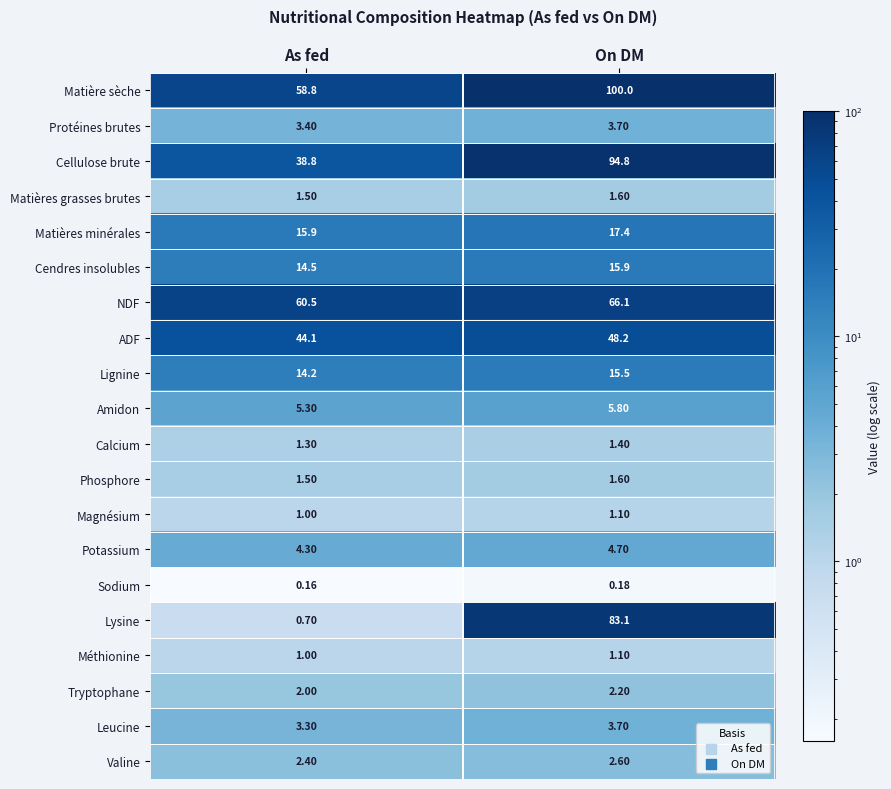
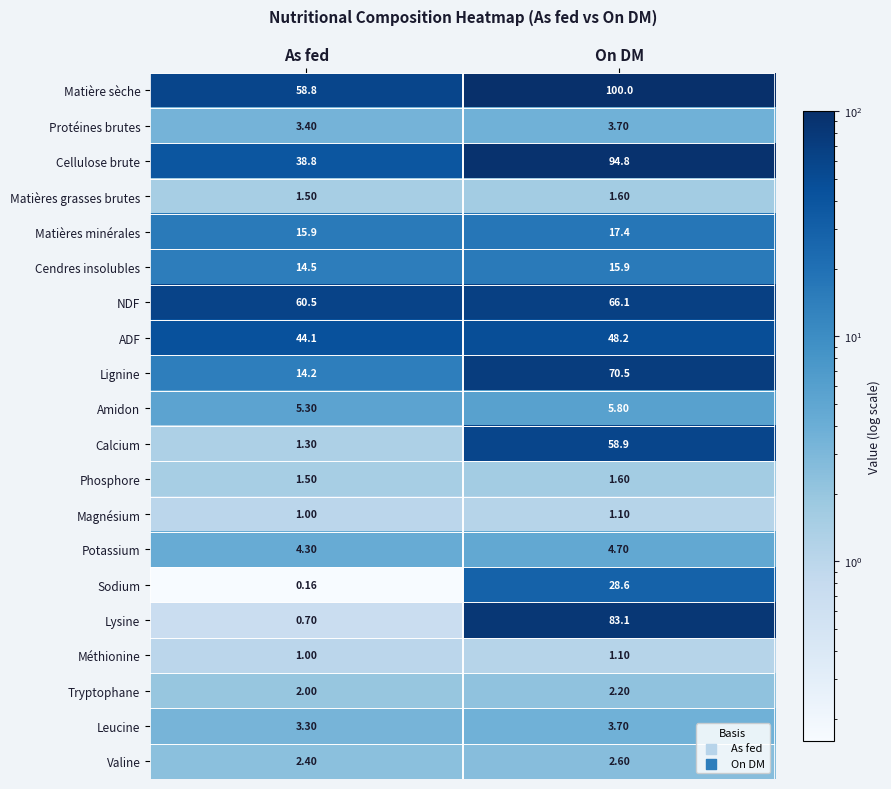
  {
    "Matière sèche": {
      "As fed": 58.8,
      "On DM": 100.0
    },
    "Protéines brutes": {
      "As fed": 3.40,
      "On DM": 3.70
    },
    "Cellulose brute": {
      "As fed": 38.8,
      "On DM": 94.8
    },
    "Matières grasses brutes": {
      "As fed": 1.50,
      "On DM": 1.60
    },
    "Matières minérales": {
      "As fed": 15.9,
      "On DM": 17.4
    },
    "Cendres insolubles": {
      "As fed": 14.5,
      "On DM": 15.9
    },
    "NDF": {
      "As fed": 60.5,
      "On DM": 66.1
    },
    "ADF": {
      "As fed": 44.1,
      "On DM": 48.2
    },
    "Lignine": {
      "As fed": 14.2,
-     "On DM": 15.5
+     "On DM": 70.5
    },
    "Amidon": {
      "As fed": 5.30,
      "On DM": 5.80
    },
    "Calcium": {
      "As fed": 1.30,
-     "On DM": 1.40
+     "On DM": 58.9
    },
    "Phosphore": {
      "As fed": 1.50,
      "On DM": 1.60
    },
    "Magnésium": {
      "As fed": 1.00,
      "On DM": 1.10
    },
    "Potassium": {
      "As fed": 4.30,
      "On DM": 4.70
    },
    "Sodium": {
      "As fed": 0.16,
-     "On DM": 0.18
+     "On DM": 28.6
    },
    "Lysine": {
      "As fed": 0.70,
      "On DM": 83.1
    },
    "Méthionine": {
      "As fed": 1.00,
      "On DM": 1.10
    },
    "Tryptophane": {
      "As fed": 2.00,
      "On DM": 2.20
    },
    "Leucine": {
      "As fed": 3.30,
      "On DM": 3.70
    },
    "Valine": {
      "As fed": 2.40,
      "On DM": 2.60
    }
  }
